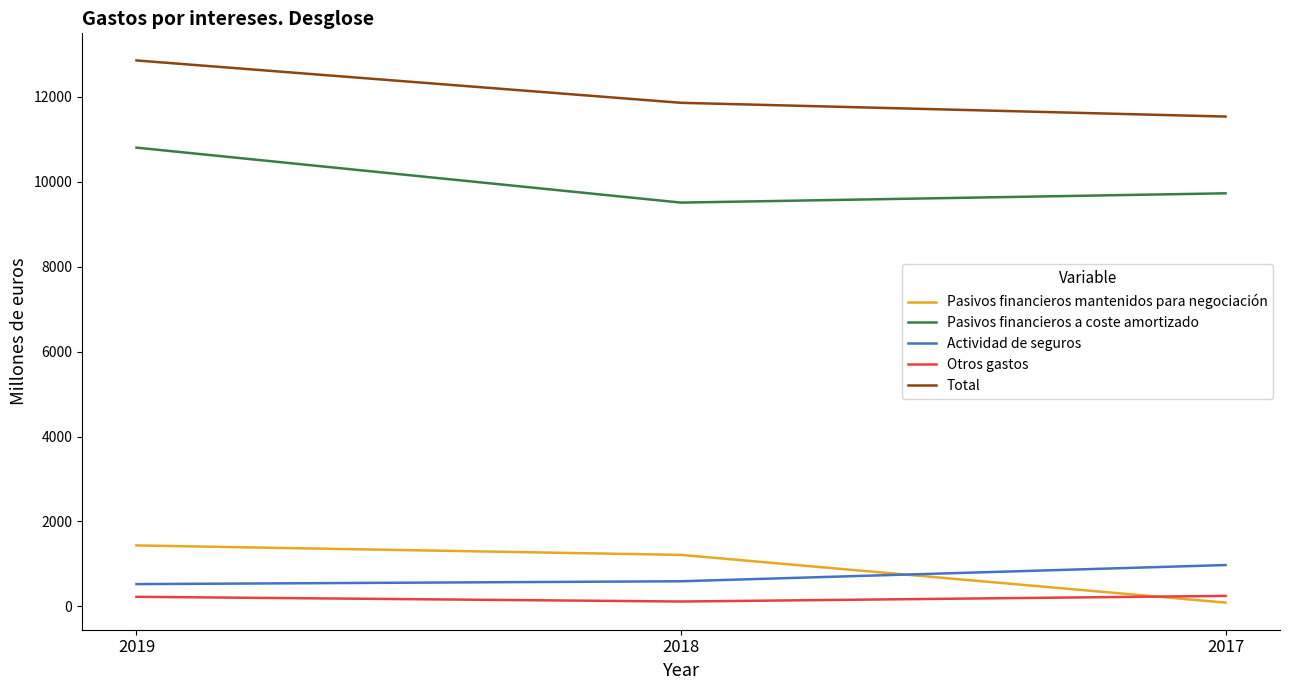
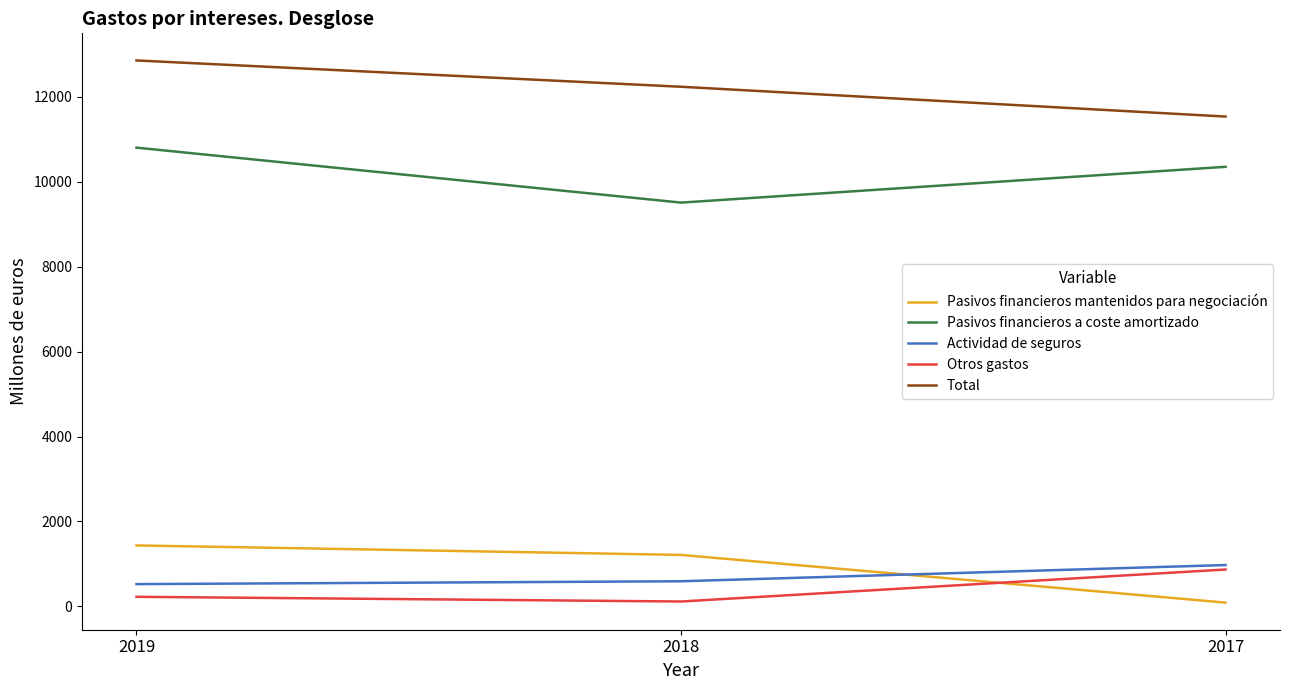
  {
    "Pasivos financieros mantenidos para negociación": {
      "2019": 1400,
      "2018": 1200,
      "2017": 100
    },
    "Pasivos financieros a coste amortizado": {
      "2019": 10800,
      "2018": 9500,
-     "2017": 9700
+     "2017": 10400
    },
    "Actividad de seguros": {
      "2019": 500,
      "2018": 600,
      "2017": 1000
    },
    "Otros gastos": {
      "2019": 200,
      "2018": 100,
-     "2017": 200
+     "2017": 900
    },
    "Total": {
      "2019": 12900,
-     "2018": 11900,
+     "2018": 12200,
      "2017": 11500
    }
  }
